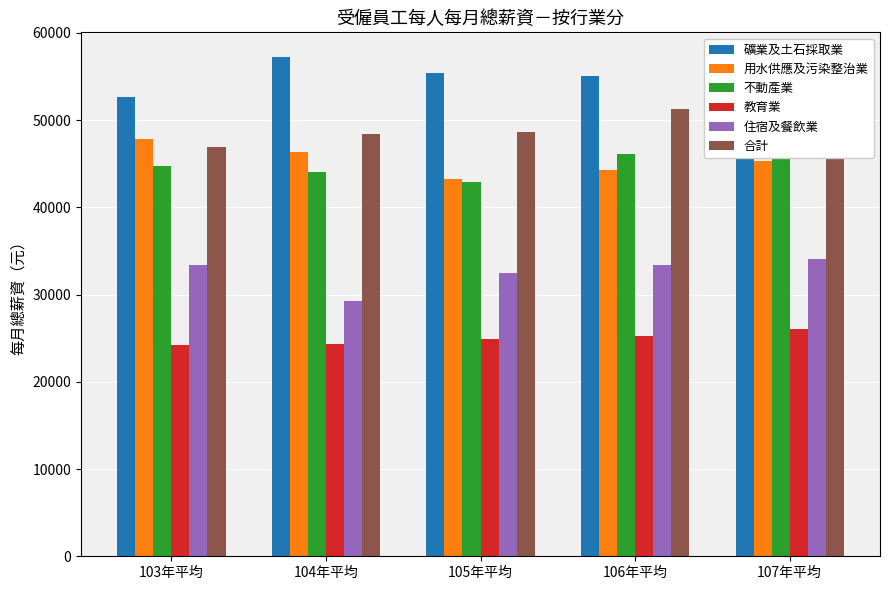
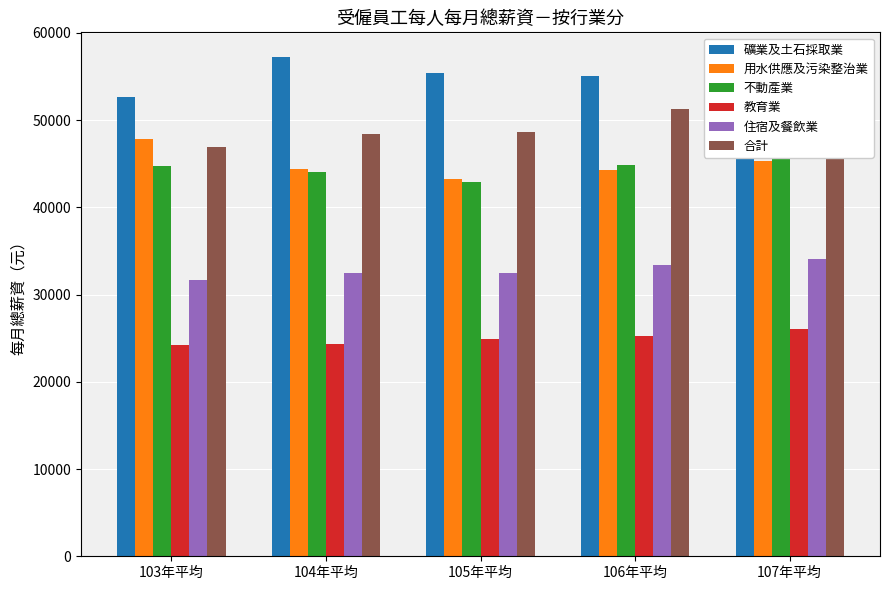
  {
    "礦業及土石採取業": {
      "103年平均": 53000,
      "104年平均": 57000,
      "105年平均": 55000,
      "106年平均": 55000
    },
    "用水供應及污染整治業": {
      "103年平均": 48000,
-     "104年平均": 46000,
+     "104年平均": 44000,
      "105年平均": 43000,
      "106年平均": 44000,
      "107年平均": 45000
    },
    "不動產業": {
      "103年平均": 45000,
      "104年平均": 44000,
      "105年平均": 43000,
-     "106年平均": 46000
+     "106年平均": 45000
    },
    "教育業": {
      "103年平均": 24000,
      "104年平均": 24000,
      "105年平均": 25000,
      "106年平均": 25000,
      "107年平均": 26000
    },
    "住宿及餐飲業": {
-     "103年平均": 33000,
-     "104年平均": 29000,
+     "103年平均": 32000,
+     "104年平均": 33000,
      "105年平均": 32000,
      "106年平均": 33000,
      "107年平均": 34000
    },
    "合計": {
      "103年平均": 47000,
      "104年平均": 48000,
      "105年平均": 49000,
      "106年平均": 51000
    }
  }
